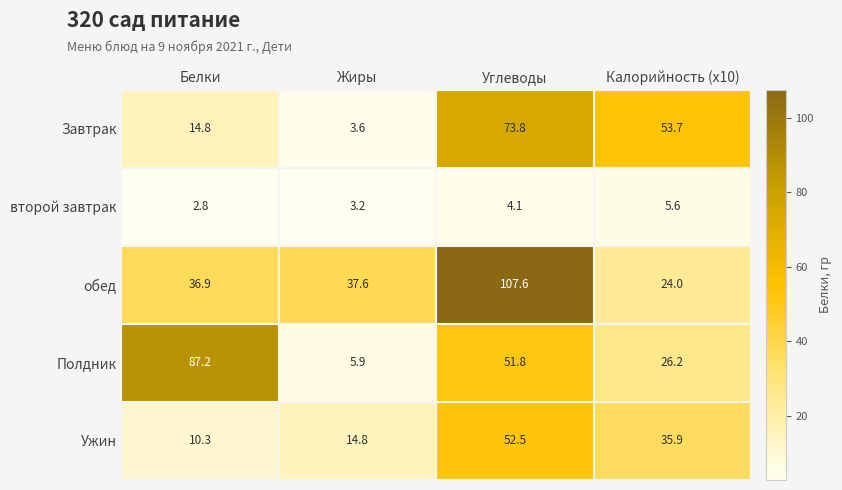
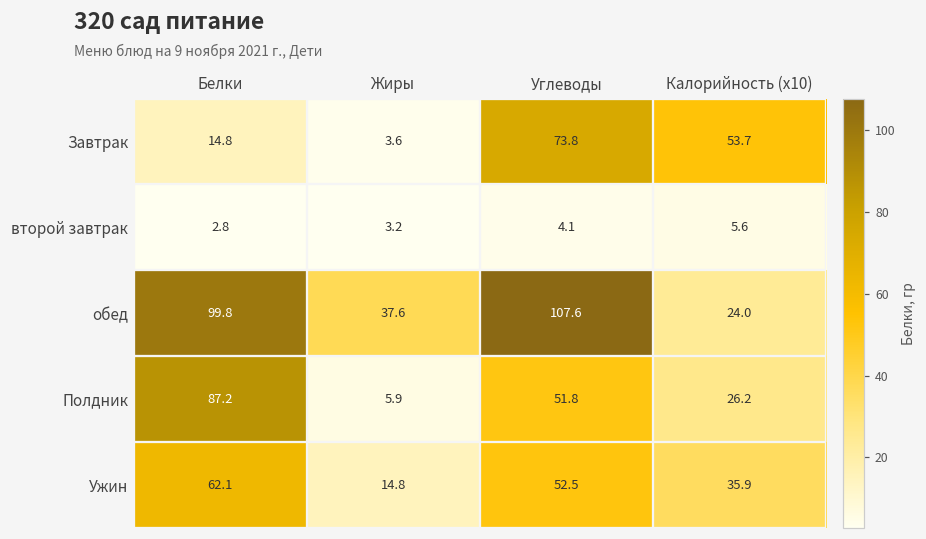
  {
    "Завтрак": {
      "Белки": 14.8,
      "Жиры": 3.6,
      "Углеводы": 73.8,
      "Калорийность (x10)": 53.7
    },
    "второй завтрак": {
      "Белки": 2.8,
      "Жиры": 3.2,
      "Углеводы": 4.1,
      "Калорийность (x10)": 5.6
    },
    "обед": {
-     "Белки": 36.9,
+     "Белки": 99.8,
      "Жиры": 37.6,
      "Углеводы": 107.6,
      "Калорийность (x10)": 24.0
    },
    "Полдник": {
      "Белки": 87.2,
      "Жиры": 5.9,
      "Углеводы": 51.8,
      "Калорийность (x10)": 26.2
    },
    "Ужин": {
-     "Белки": 10.3,
+     "Белки": 62.1,
      "Жиры": 14.8,
      "Углеводы": 52.5,
      "Калорийность (x10)": 35.9
    }
  }
